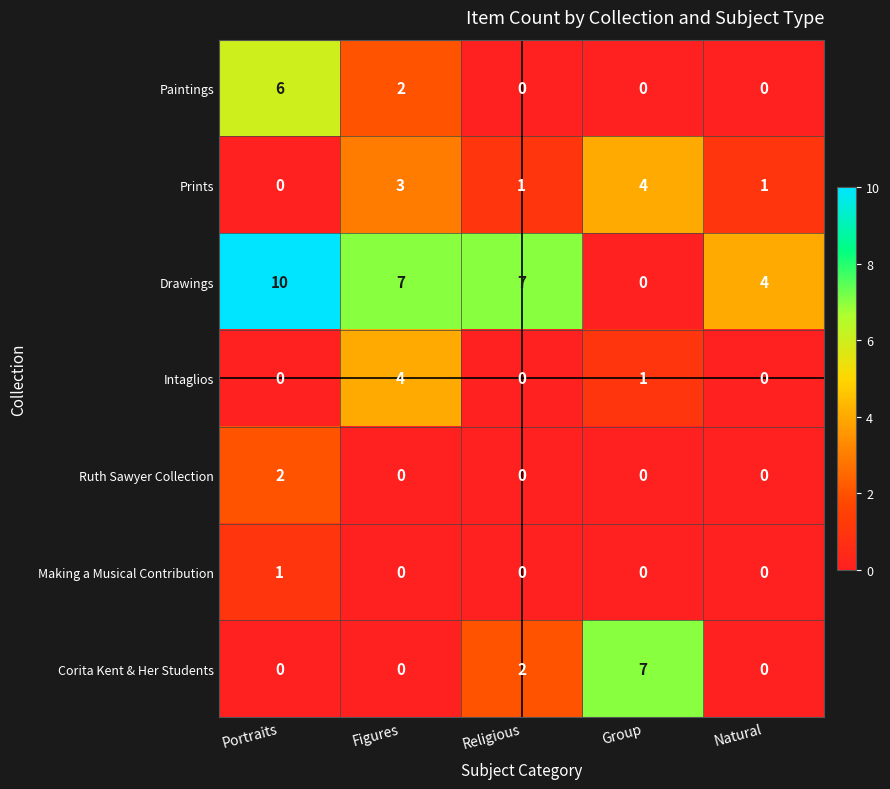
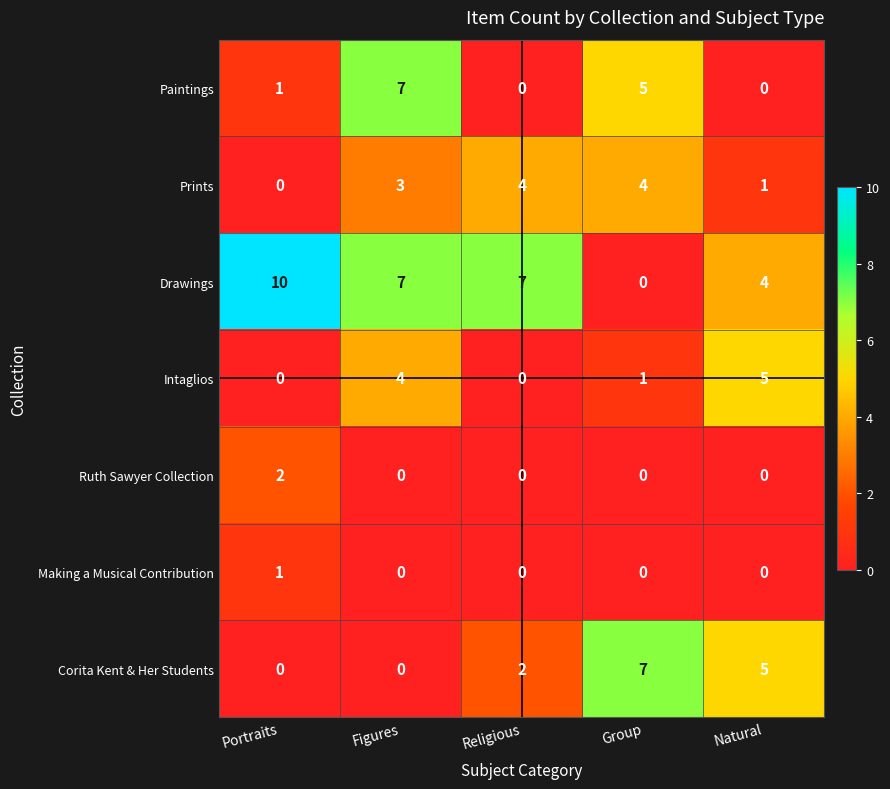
  {
    "Paintings": {
-     "Portraits": 6,
-     "Figures": 2,
+     "Portraits": 1,
+     "Figures": 7,
      "Religious": 0,
-     "Group": 0,
+     "Group": 5,
      "Natural": 0
    },
    "Prints": {
      "Portraits": 0,
      "Figures": 3,
-     "Religious": 1,
+     "Religious": 4,
      "Group": 4,
      "Natural": 1
    },
    "Drawings": {
      "Portraits": 10,
      "Figures": 7,
      "Religious": 7,
      "Group": 0,
      "Natural": 4
    },
    "Intaglios": {
      "Portraits": 0,
      "Figures": 4,
      "Religious": 0,
      "Group": 1,
-     "Natural": 0
+     "Natural": 5
    },
    "Ruth Sawyer Collection": {
      "Portraits": 2,
      "Figures": 0,
      "Religious": 0,
      "Group": 0,
      "Natural": 0
    },
    "Making a Musical Contribution": {
      "Portraits": 1,
      "Figures": 0,
      "Religious": 0,
      "Group": 0,
      "Natural": 0
    },
    "Corita Kent & Her Students": {
      "Portraits": 0,
      "Figures": 0,
      "Religious": 2,
      "Group": 7,
-     "Natural": 0
+     "Natural": 5
    }
  }
